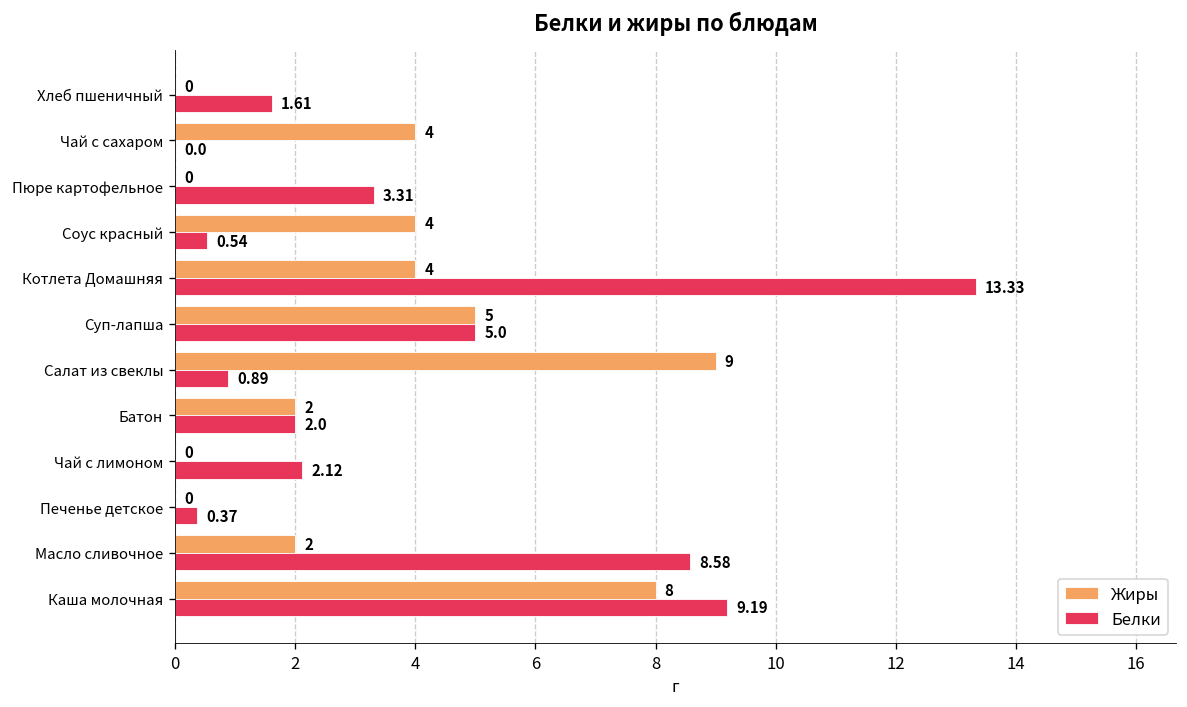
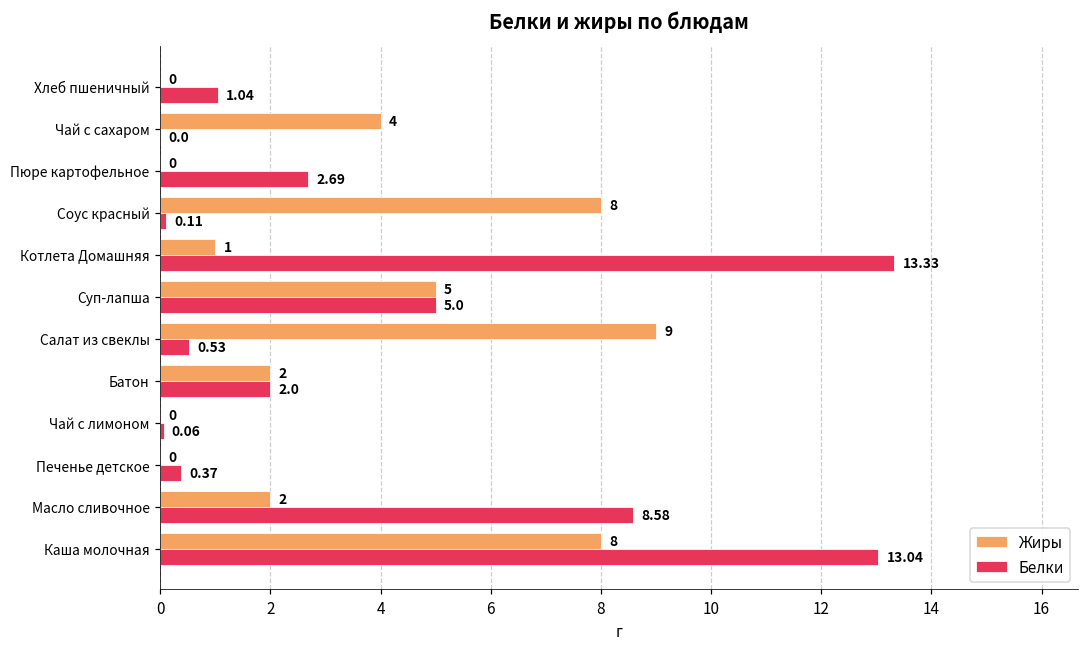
  {
    "Жиры": {
      "Хлеб пшеничный": 0,
      "Чай с сахаром": 4,
      "Пюре картофельное": 0,
-     "Соус красный": 4,
-     "Котлета Домашняя": 4,
+     "Соус красный": 8,
+     "Котлета Домашняя": 1,
      "Суп-лапша": 5,
      "Салат из свеклы": 9,
      "Батон": 2,
      "Чай с лимоном": 0,
      "Печенье детское": 0,
      "Масло сливочное": 2,
      "Каша молочная": 8
    },
    "Белки": {
-     "Хлеб пшеничный": 1.61,
+     "Хлеб пшеничный": 1.04,
      "Чай с сахаром": 0.0,
-     "Пюре картофельное": 3.31,
-     "Соус красный": 0.54,
+     "Пюре картофельное": 2.69,
+     "Соус красный": 0.11,
      "Котлета Домашняя": 13.33,
      "Суп-лапша": 5.0,
-     "Салат из свеклы": 0.89,
+     "Салат из свеклы": 0.53,
      "Батон": 2.0,
-     "Чай с лимоном": 2.12,
+     "Чай с лимоном": 0.06,
      "Печенье детское": 0.37,
      "Масло сливочное": 8.58,
-     "Каша молочная": 9.19
+     "Каша молочная": 13.04
    }
  }
